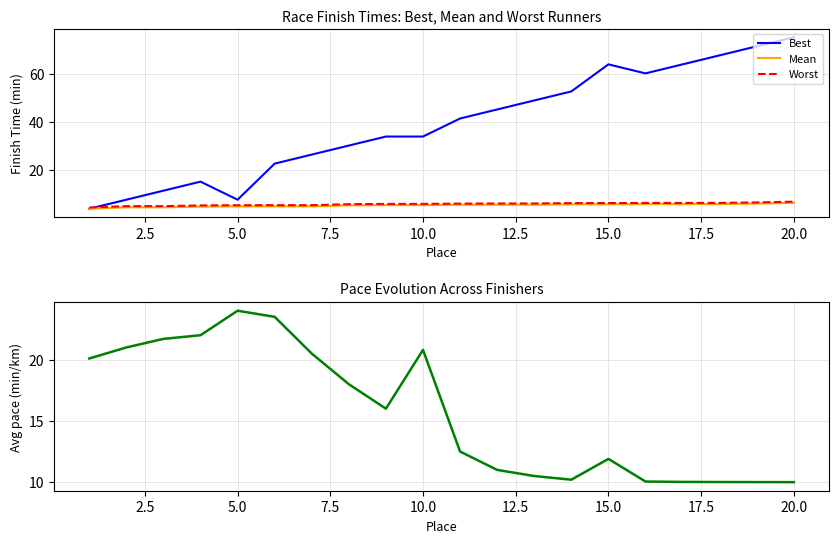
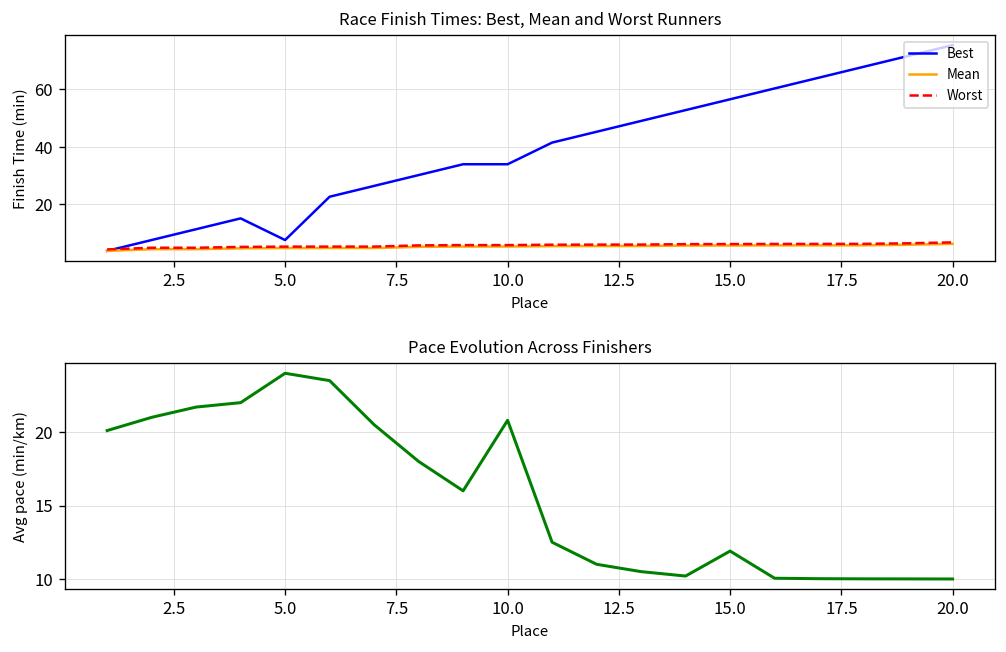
  {
    "Race Finish Times: Best, Mean and Worst Runners": {
      "Best": {
        "5.0": 8,
        "10.0": 34,
-       "15.0": 64
+       "15.0": 57
      }
    },
    "Pace Evolution Across Finishers": {
      "5.0": 24.0,
      "10.0": 20.8,
      "15.0": 11.9,
      "20.0": 10.0
    }
  }
